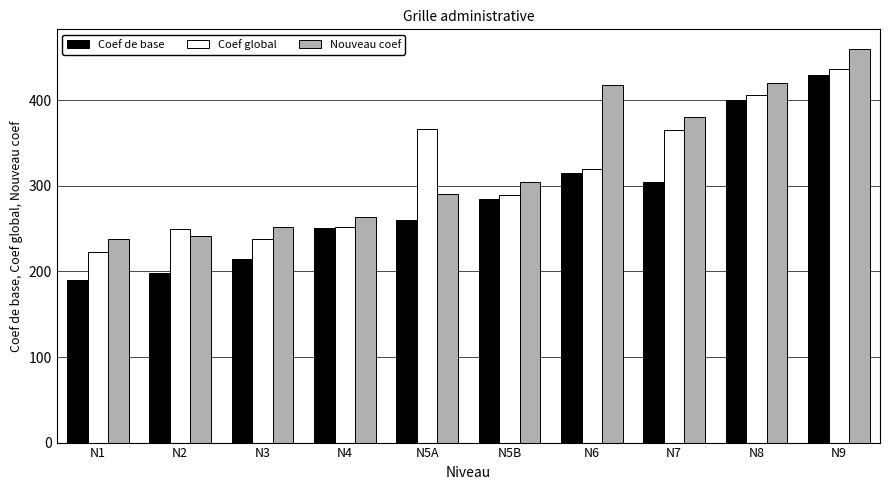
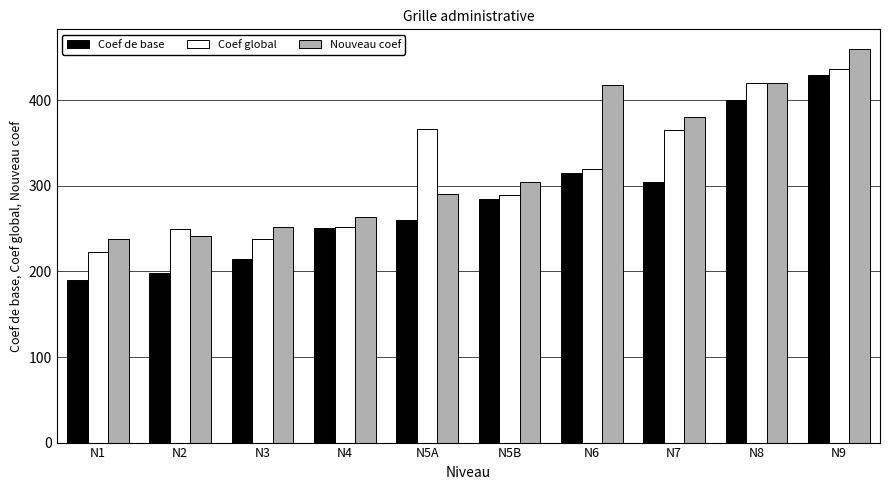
  {
    "Coef de base": {
      "N1": 190,
      "N2": 200,
      "N3": 220,
      "N4": 250,
      "N5A": 260,
      "N5B": 290,
      "N6": 320,
      "N7": 300,
      "N8": 400,
      "N9": 430
    },
    "Coef global": {
      "N1": 220,
      "N2": 250,
      "N3": 240,
      "N4": 250,
      "N5A": 370,
      "N5B": 290,
      "N6": 320,
      "N7": 370,
-     "N8": 410,
+     "N8": 420,
      "N9": 440
    },
    "Nouveau coef": {
      "N1": 240,
      "N2": 240,
      "N3": 250,
      "N4": 260,
      "N5A": 290,
      "N5B": 310,
      "N6": 420,
      "N7": 380,
      "N8": 420,
      "N9": 460
    }
  }
